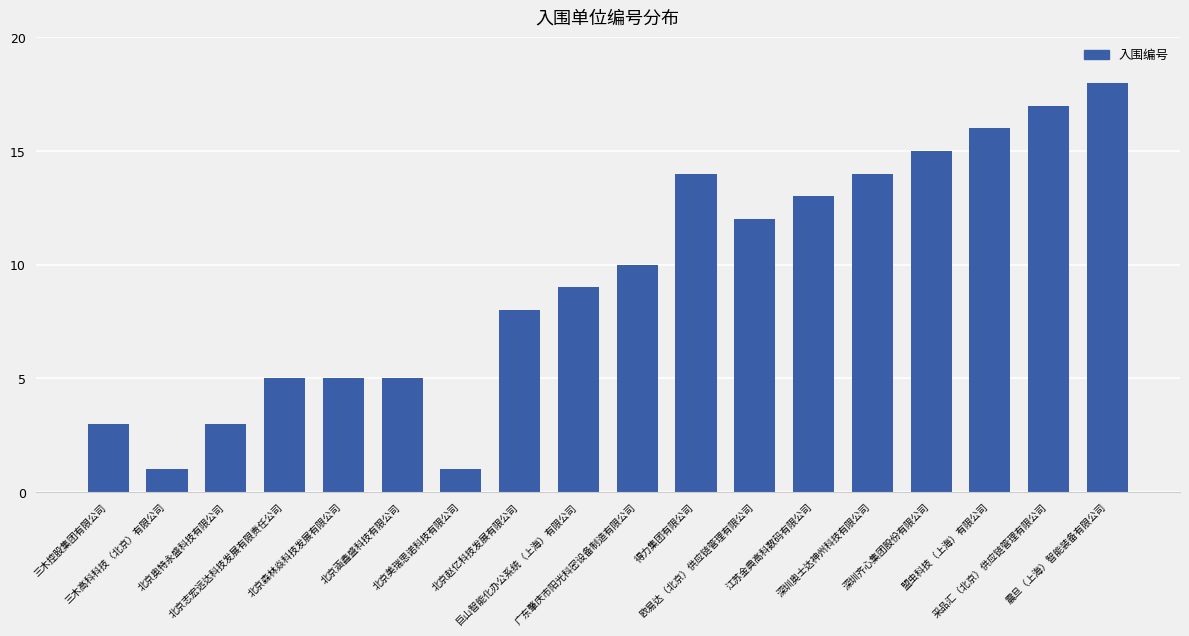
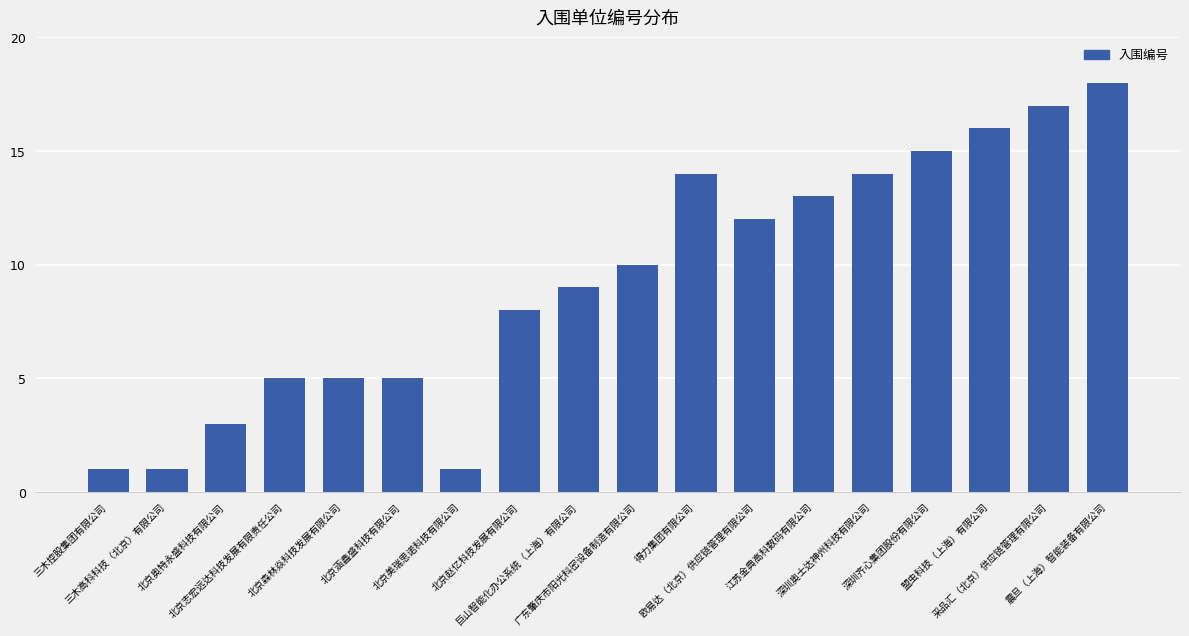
  {
-   "三木控股集团有限公司": 3,
+   "三木控股集团有限公司": 1,
    "三木高科科技（北京）有限公司": 1,
    "北京奥特永盛科技有限公司": 3,
    "北京志宏远达科技发展有限责任公司": 5,
    "北京森林焱科技发展有限公司": 5,
    "北京涵鑫盛科技有限公司": 5,
    "北京美瑞思诺科技有限公司": 1,
    "北京赵亿科技发展有限公司": 8,
    "巨山智能化办公系统（上海）有限公司": 9,
    "广东肇庆市阳光科密设备制造有限公司": 10,
    "得力集团有限公司": 14,
    "欧易达（北京）供应链管理有限公司": 12,
    "江苏金典高科数码有限公司": 13,
    "深圳奥士达神州科技有限公司": 14,
    "深圳齐心集团股份有限公司": 15,
    "盟虫科技（上海）有限公司": 16,
    "采品汇（北京）供应链管理有限公司": 17,
    "震旦（上海）智能装备有限公司": 18
  }
